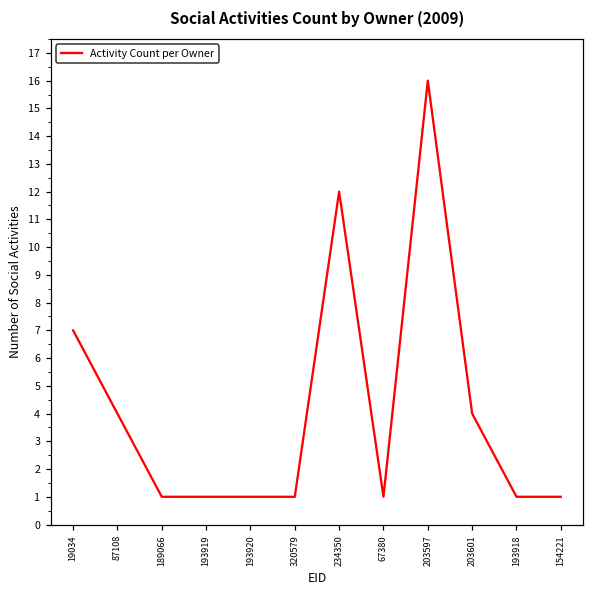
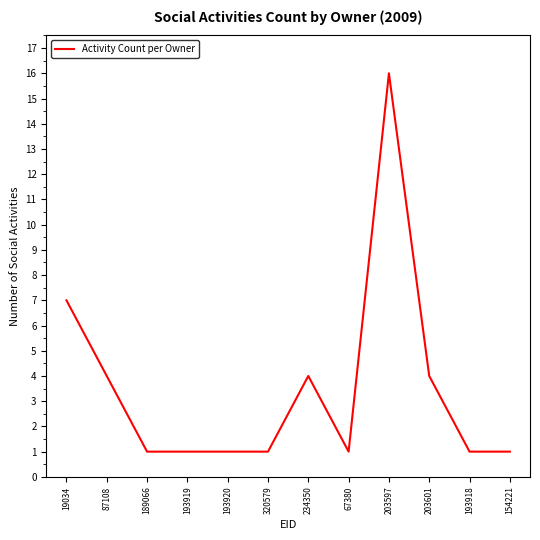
  {
    "19034": 7,
    "87108": 4,
    "189066": 1,
    "193919": 1,
    "193920": 1,
    "320579": 1,
-   "234350": 12,
+   "234350": 4,
    "67380": 1,
    "203597": 16,
    "203601": 4,
    "193918": 1,
    "154221": 1
  }
